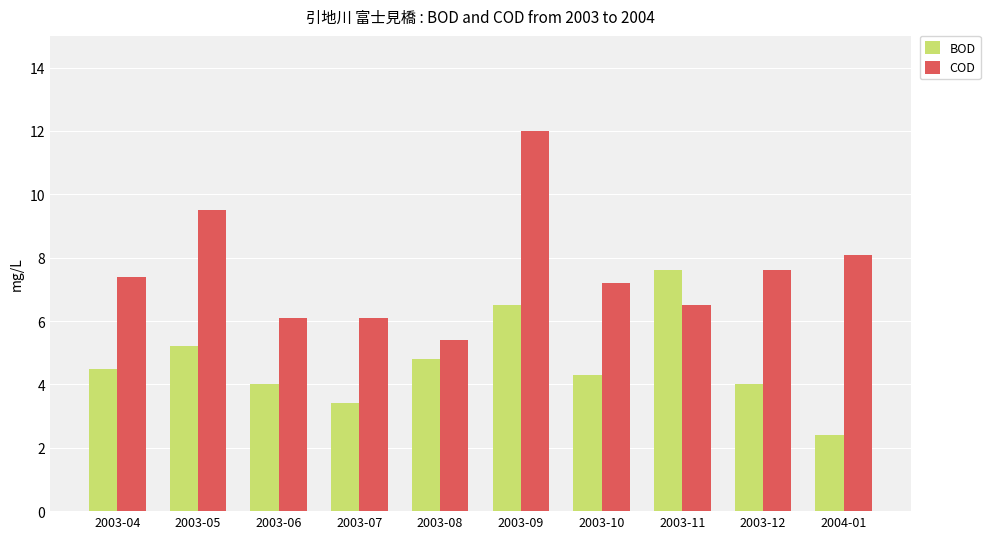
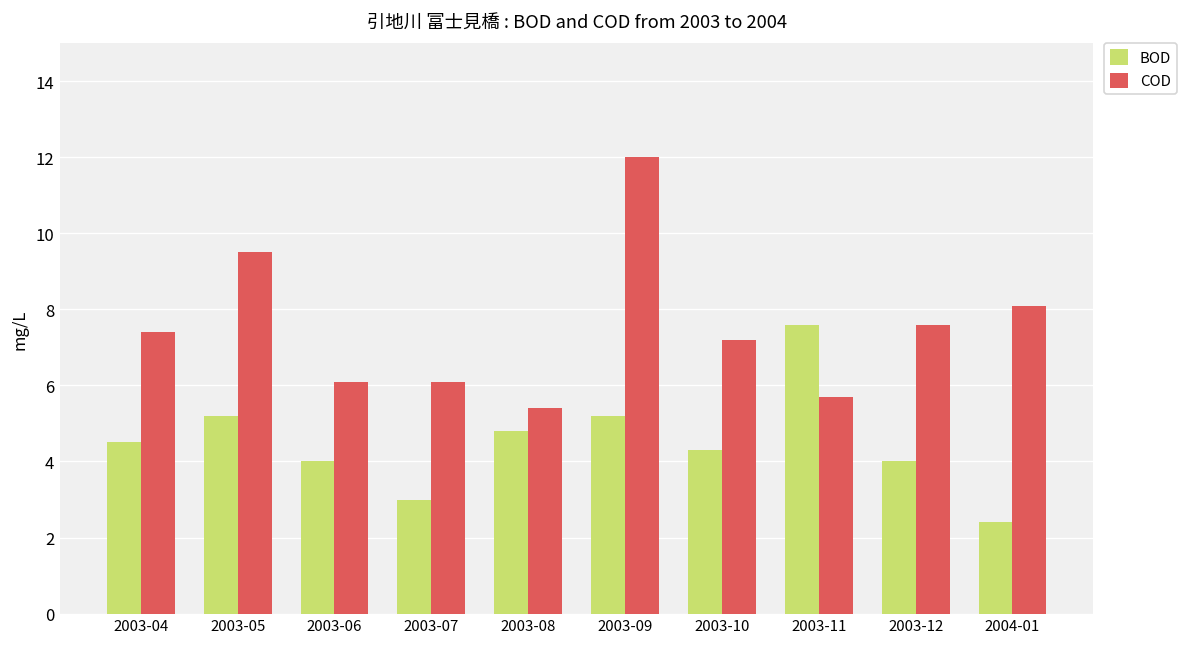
  {
    "BOD": {
      "2003-04": 4.5,
      "2003-05": 5.2,
      "2003-06": 4.0,
-     "2003-07": 3.4,
+     "2003-07": 3.0,
      "2003-08": 4.8,
-     "2003-09": 6.5,
+     "2003-09": 5.2,
      "2003-10": 4.3,
      "2003-11": 7.6,
      "2003-12": 4.0,
      "2004-01": 2.4
    },
    "COD": {
      "2003-04": 7.4,
      "2003-05": 9.5,
      "2003-06": 6.1,
      "2003-07": 6.1,
      "2003-08": 5.4,
      "2003-09": 12.0,
      "2003-10": 7.2,
-     "2003-11": 6.5,
+     "2003-11": 5.7,
      "2003-12": 7.6,
      "2004-01": 8.1
    }
  }
